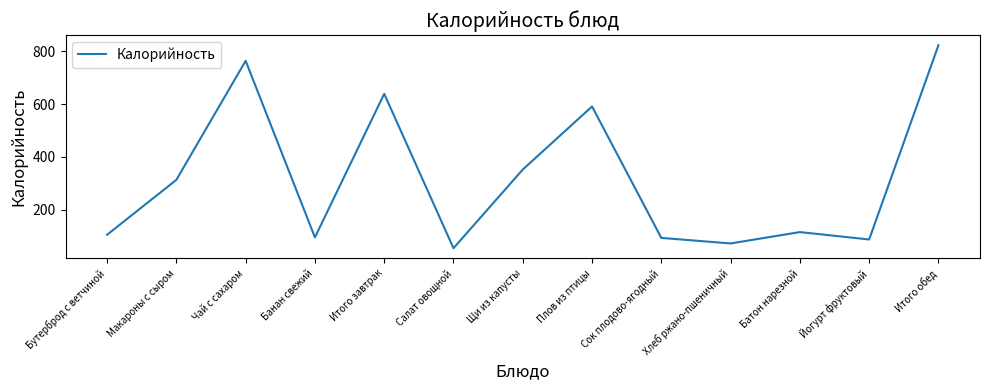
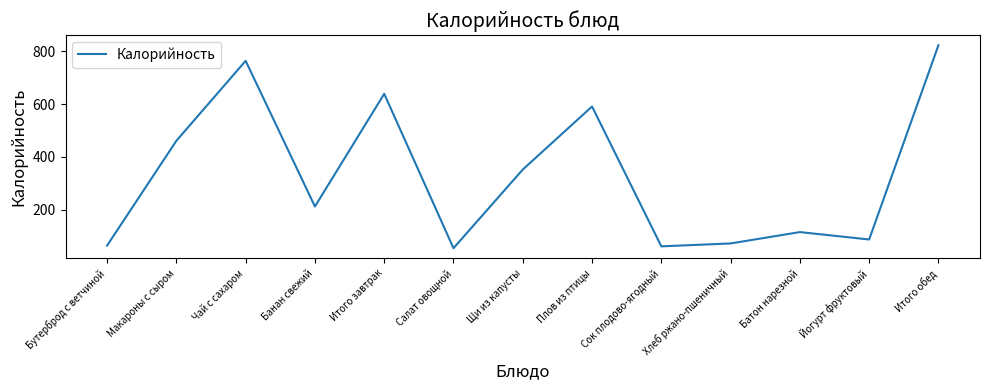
  {
-   "Бутерброд с ветчиной": 110,
-   "Макароны с сыром": 310,
+   "Бутерброд с ветчиной": 60,
+   "Макароны с сыром": 460,
    "Чай с сахаром": 760,
-   "Банан свежий": 100,
+   "Банан свежий": 210,
    "Итого завтрак": 640,
    "Салат овощной": 50,
    "Щи из капусты": 350,
    "Плов из птицы": 590,
-   "Сок плодово-ягодный": 90,
+   "Сок плодово-ягодный": 60,
    "Хлеб ржано-пшеничный": 70,
    "Батон нарезной": 120,
    "Йогурт фруктовый": 90,
    "Итого обед": 820
  }
